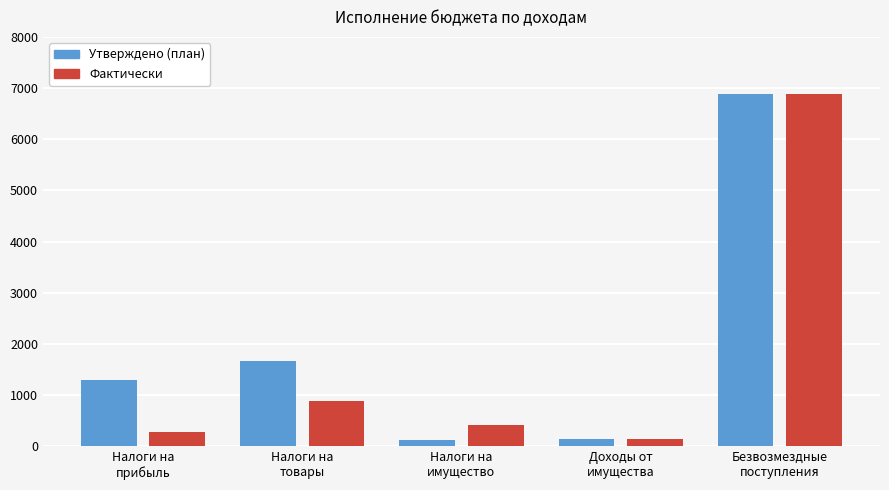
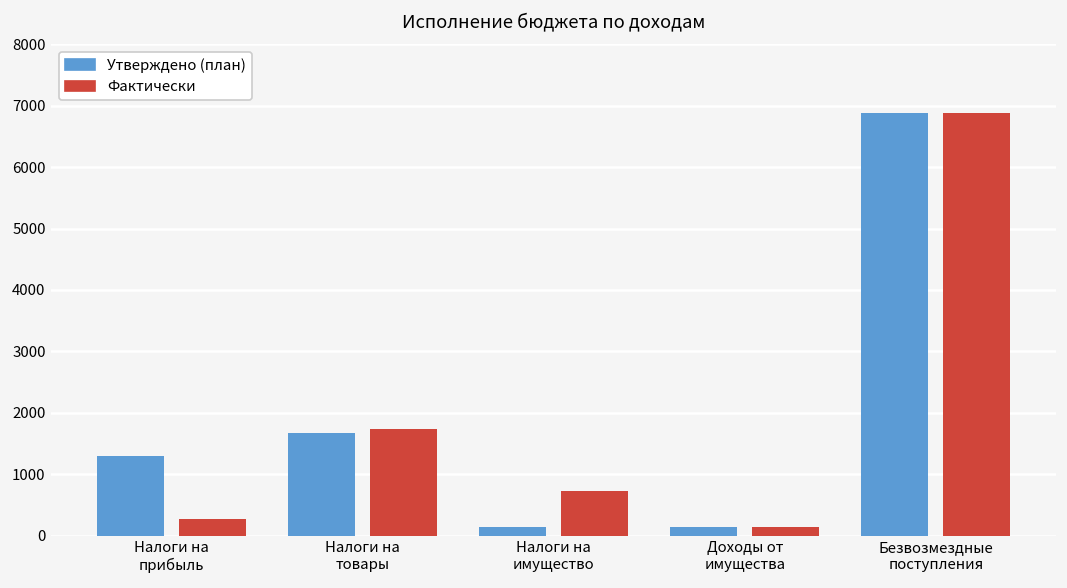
  {
    "Утверждено (план)": {
      "Налоги на прибыль": 1300,
      "Налоги на товары": 1700,
      "Налоги на имущество": 100,
      "Доходы от имущества": 100,
      "Безвозмездные поступления": 6900
    },
    "Фактически": {
      "Налоги на прибыль": 300,
-     "Налоги на товары": 900,
-     "Налоги на имущество": 400,
+     "Налоги на товары": 1700,
+     "Налоги на имущество": 700,
      "Доходы от имущества": 100,
      "Безвозмездные поступления": 6900
    }
  }
